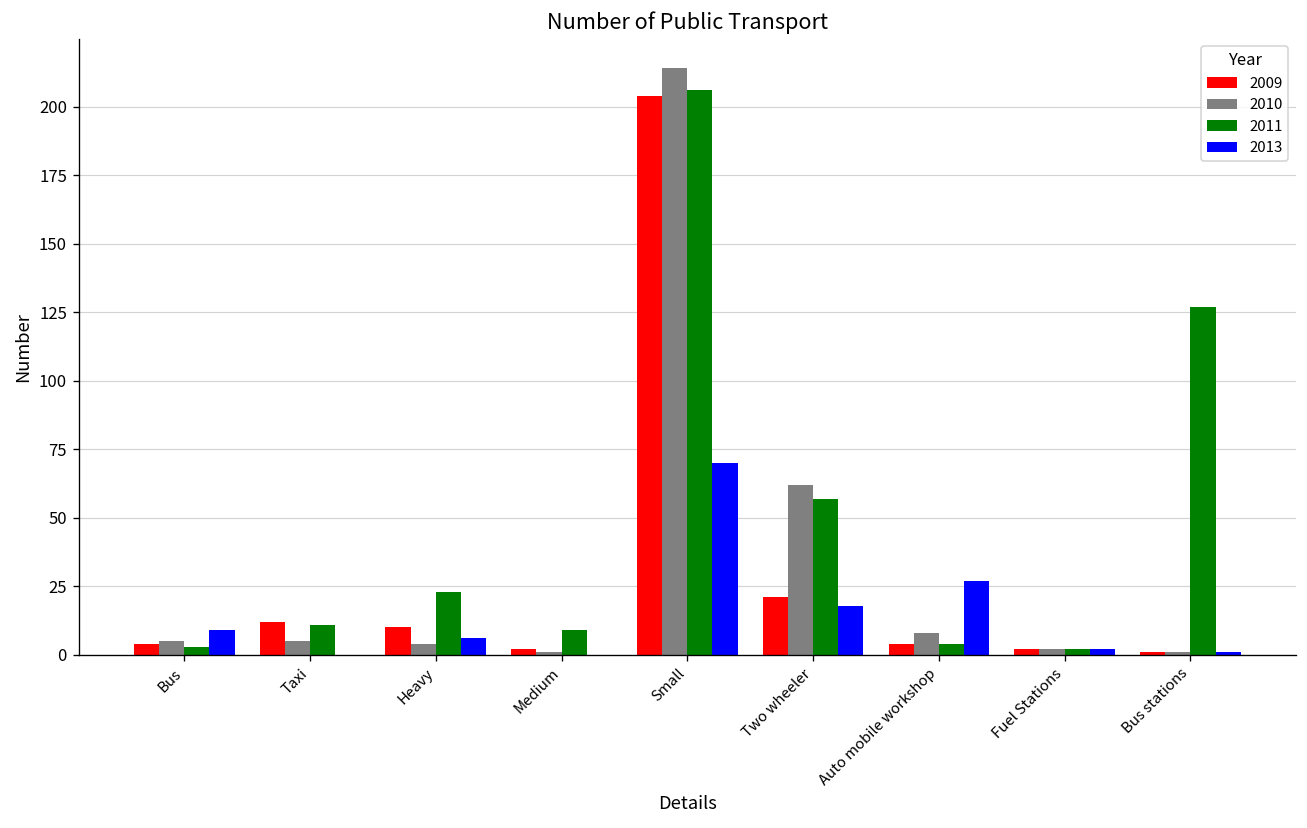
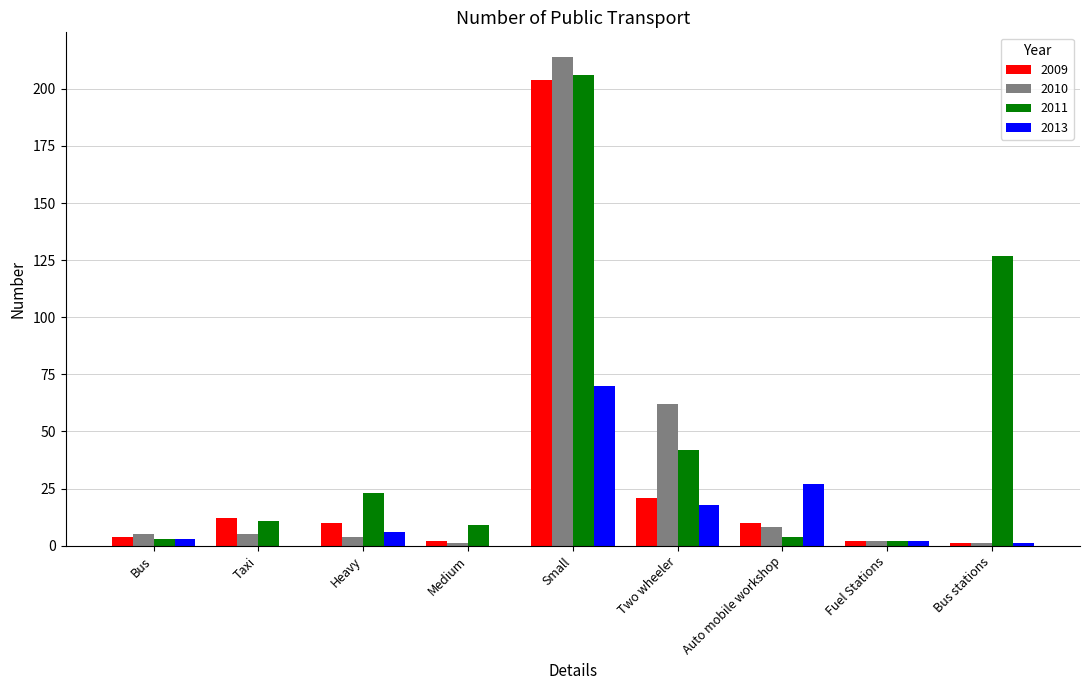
  {
    "2009": {
      "Bus": 4,
      "Taxi": 12,
      "Heavy": 10,
      "Medium": 2,
      "Small": 204,
      "Two wheeler": 21,
-     "Auto mobile workshop": 4,
+     "Auto mobile workshop": 10,
      "Fuel Stations": 2
    },
    "2010": {
      "Bus": 5,
      "Taxi": 5,
      "Heavy": 4,
      "Small": 214,
      "Two wheeler": 62,
      "Auto mobile workshop": 8,
      "Fuel Stations": 2
    },
    "2011": {
      "Bus": 3,
      "Taxi": 11,
      "Heavy": 23,
      "Medium": 9,
      "Small": 206,
-     "Two wheeler": 57,
+     "Two wheeler": 42,
      "Auto mobile workshop": 4,
      "Fuel Stations": 2,
      "Bus stations": 127
    },
    "2013": {
-     "Bus": 9,
+     "Bus": 3,
      "Taxi": 0,
      "Heavy": 6,
      "Medium": 0,
      "Small": 70,
      "Two wheeler": 18,
      "Auto mobile workshop": 27,
      "Fuel Stations": 2
    }
  }
